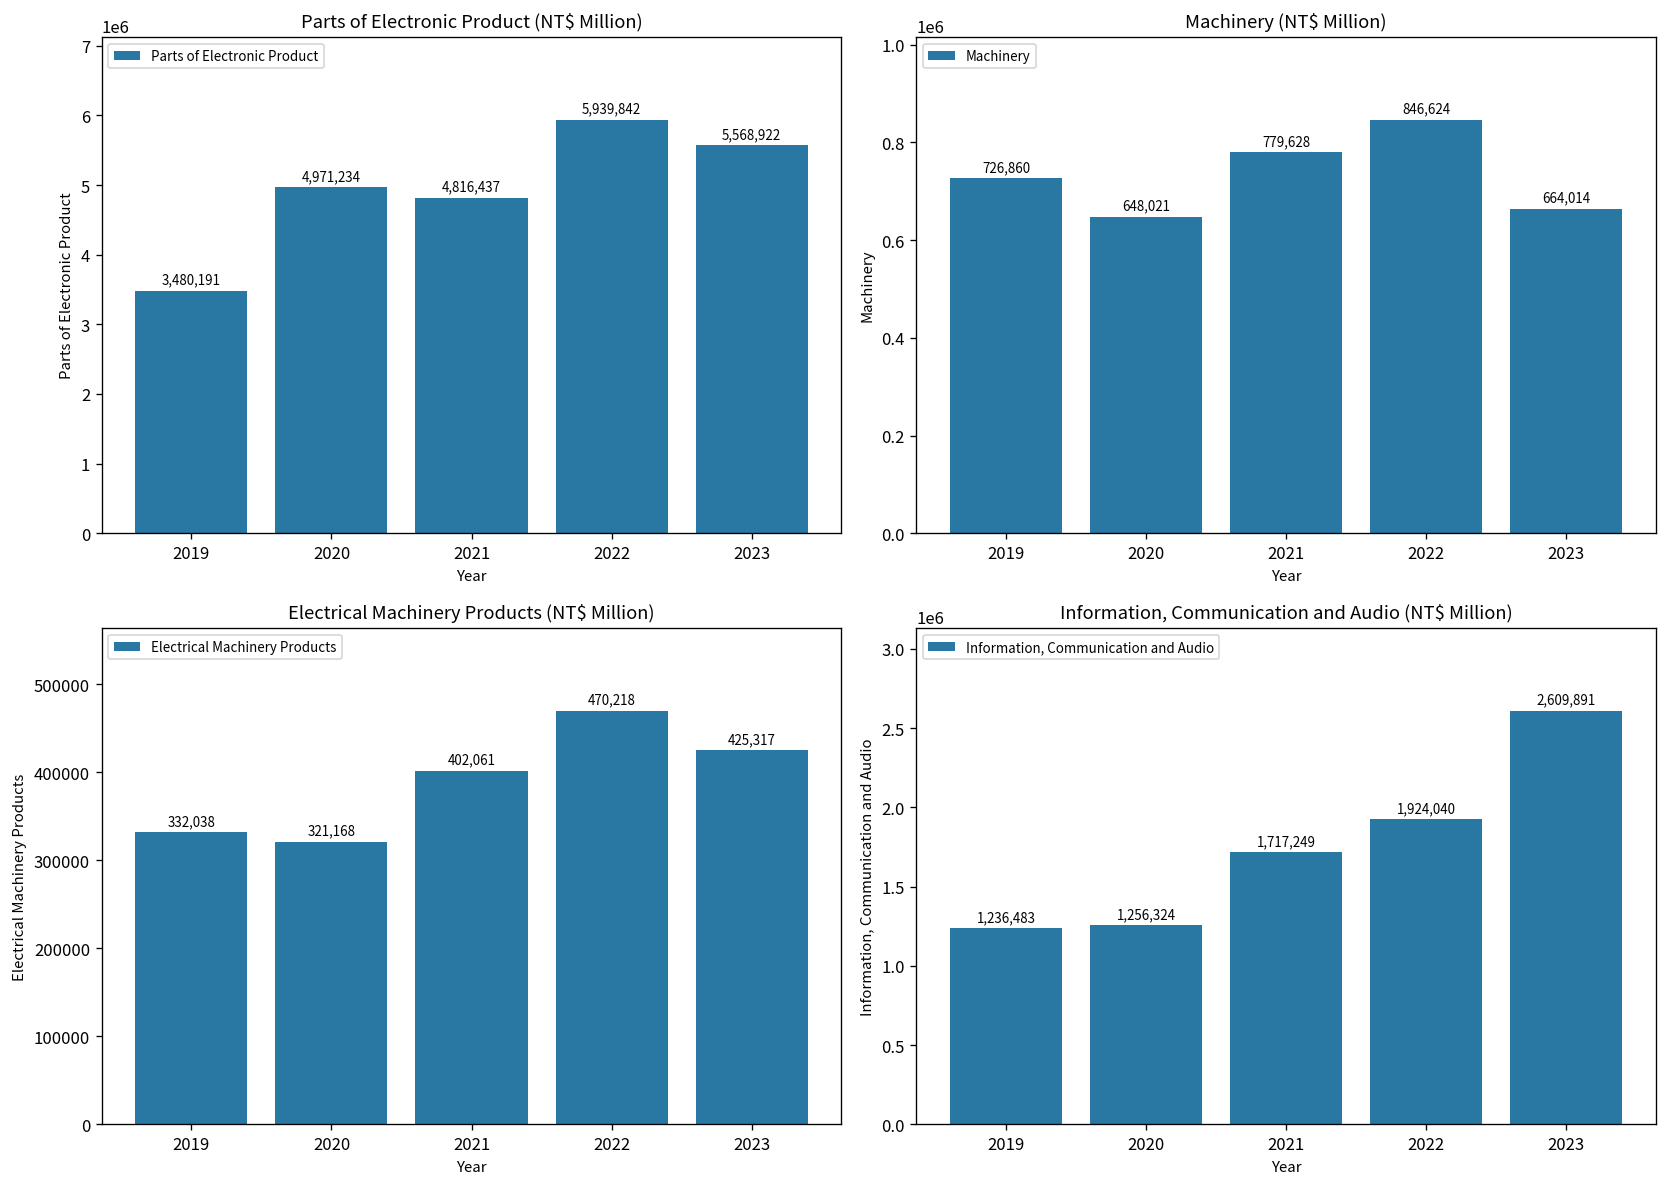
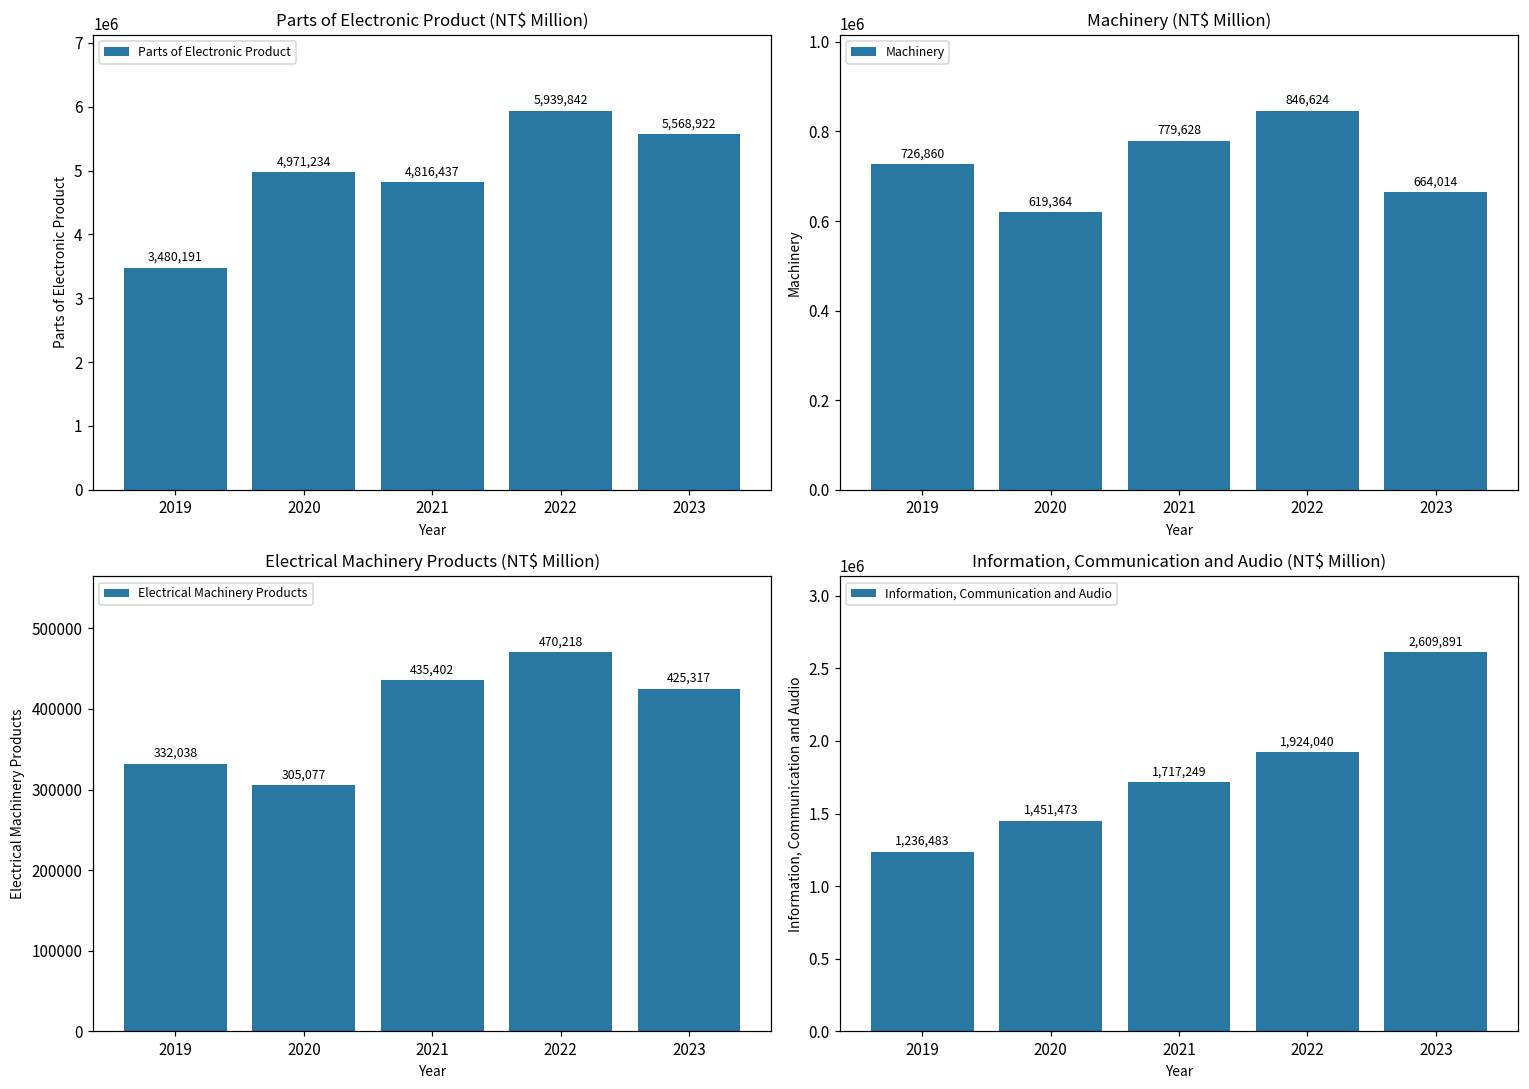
  {
    "Parts of Electronic Product (NT$ Million)": {
      "2019": "3,480,191",
      "2020": "4,971,234",
      "2021": "4,816,437",
      "2022": "5,939,842",
      "2023": "5,568,922"
    },
    "Machinery (NT$ Million)": {
      "2019": "726,860",
-     "2020": "648,021",
+     "2020": "619,364",
      "2021": "779,628",
      "2022": "846,624",
      "2023": "664,014"
    },
    "Electrical Machinery Products (NT$ Million)": {
      "2019": "332,038",
-     "2020": "321,168",
-     "2021": "402,061",
+     "2020": "305,077",
+     "2021": "435,402",
      "2022": "470,218",
      "2023": "425,317"
    },
    "Information, Communication and Audio (NT$ Million)": {
      "2019": "1,236,483",
-     "2020": "1,256,324",
+     "2020": "1,451,473",
      "2021": "1,717,249",
      "2022": "1,924,040",
      "2023": "2,609,891"
    }
  }
